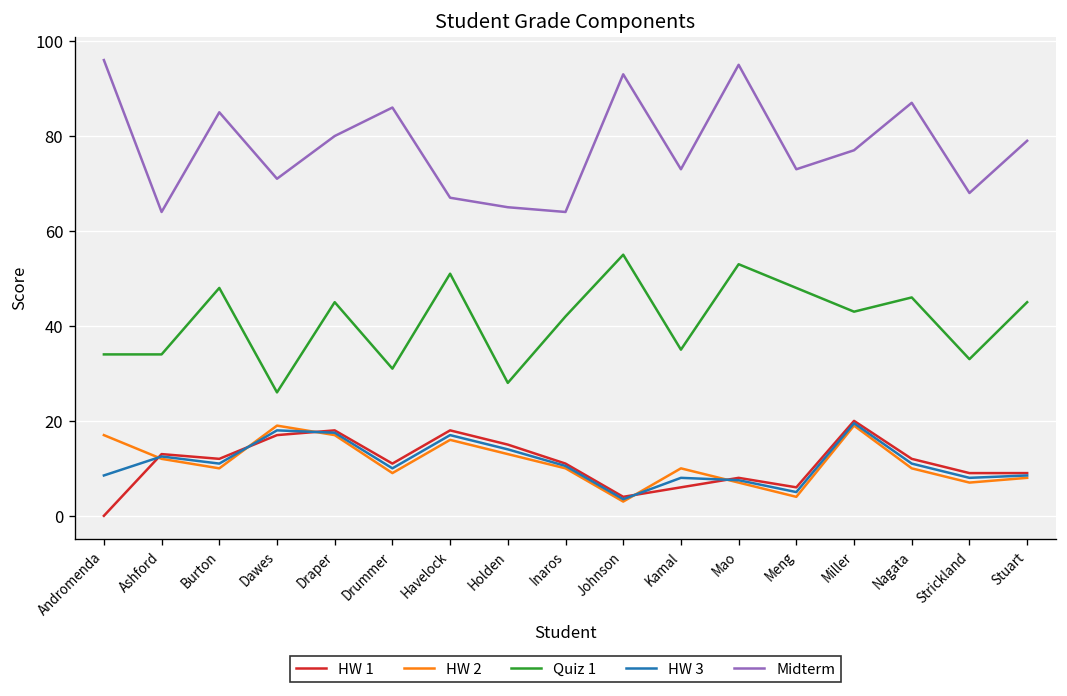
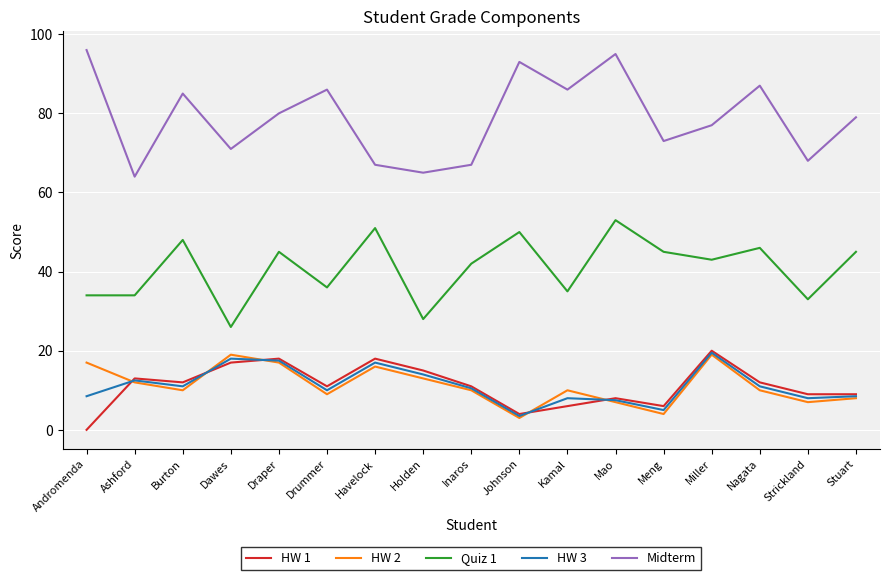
  {
    "HW 1": {
      "Andromenda": 0,
      "Burton": 12,
      "Dawes": 17,
      "Drummer": 11,
      "Havelock": 18,
      "Holden": 15,
      "Kamal": 6,
      "Meng": 6,
      "Nagata": 12,
      "Strickland": 9
    },
    "HW 2": {
      "Andromenda": 17,
      "Burton": 10,
      "Dawes": 19,
      "Drummer": 9,
      "Havelock": 16,
      "Holden": 13,
      "Kamal": 10,
      "Meng": 4,
      "Nagata": 10,
      "Strickland": 7
    },
    "Quiz 1": {
      "Andromenda": 34,
      "Ashford": 34,
      "Burton": 48,
      "Dawes": 26,
      "Draper": 45,
-     "Drummer": 31,
+     "Drummer": 36,
      "Havelock": 51,
      "Holden": 28,
      "Inaros": 42,
-     "Johnson": 55,
+     "Johnson": 50,
      "Kamal": 35,
      "Mao": 53,
-     "Meng": 48,
+     "Meng": 45,
      "Miller": 43,
      "Nagata": 46,
      "Strickland": 33,
      "Stuart": 45
    },
    "HW 3": {
      "Andromenda": 9,
      "Burton": 11,
      "Dawes": 18,
      "Drummer": 10,
      "Havelock": 17,
      "Holden": 14,
      "Kamal": 8,
      "Meng": 5,
      "Nagata": 11,
      "Strickland": 8
    },
    "Midterm": {
      "Andromenda": 96,
      "Ashford": 64,
      "Burton": 85,
      "Dawes": 71,
      "Draper": 80,
      "Drummer": 86,
      "Havelock": 67,
      "Holden": 65,
-     "Inaros": 64,
+     "Inaros": 67,
      "Johnson": 93,
-     "Kamal": 73,
+     "Kamal": 86,
      "Mao": 95,
      "Meng": 73,
      "Miller": 77,
      "Nagata": 87,
      "Strickland": 68,
      "Stuart": 79
    }
  }
